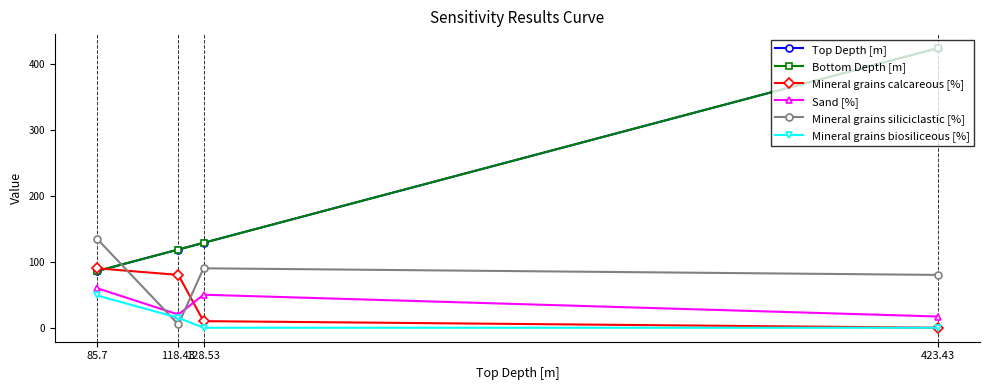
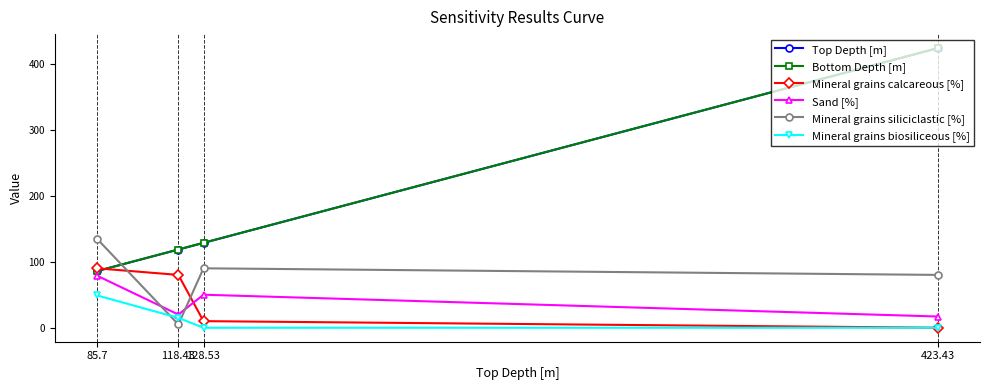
  {
    "Bottom Depth [m]": {
      "85.7": 90
    },
    "Mineral grains calcareous [%]": {
      "85.7": 90
    },
    "Sand [%]": {
-     "85.7": 60,
+     "85.7": 80,
      "423.43": 20
    },
    "Mineral grains siliciclastic [%]": {
      "85.7": 140,
      "423.43": 80
    },
    "Mineral grains biosiliceous [%]": {
      "85.7": 50
    }
  }
